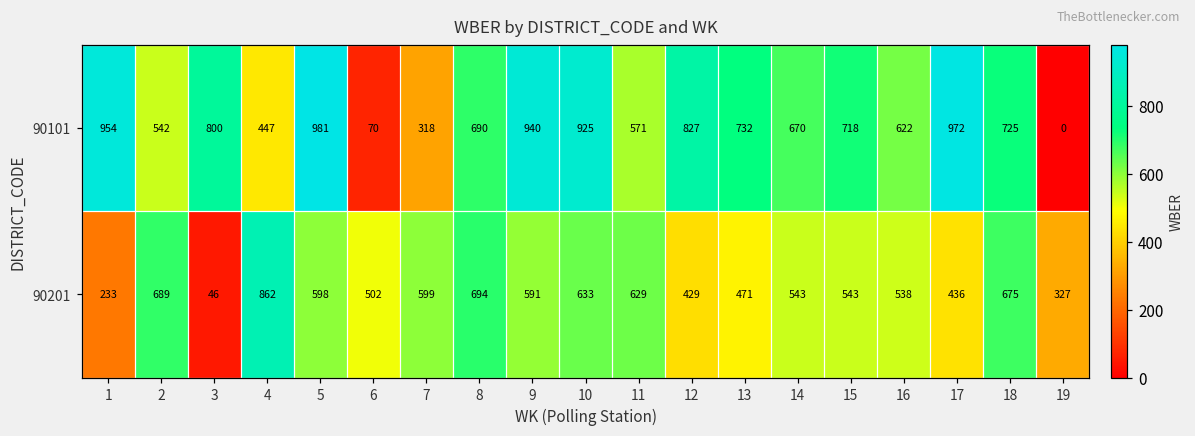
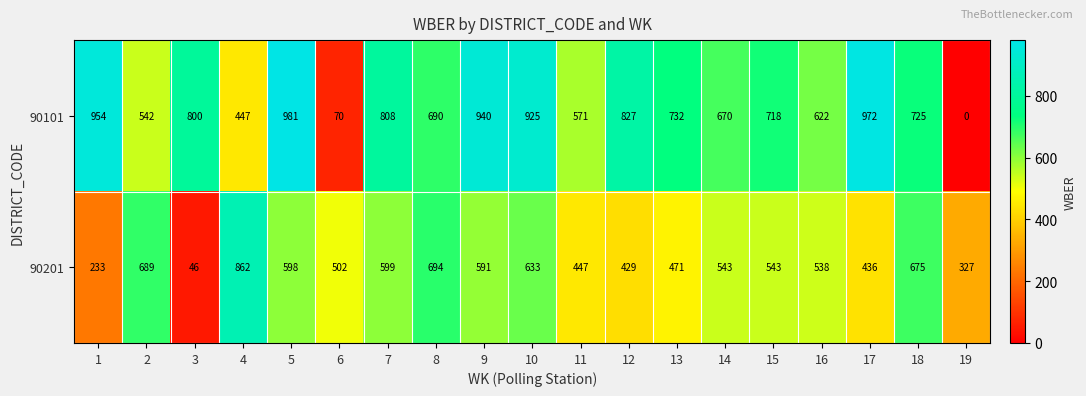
  {
    "90101": {
      "1": 954,
      "2": 542,
      "3": 800,
      "4": 447,
      "5": 981,
      "6": 70,
-     "7": 318,
+     "7": 808,
      "8": 690,
      "9": 940,
      "10": 925,
      "11": 571,
      "12": 827,
      "13": 732,
      "14": 670,
      "15": 718,
      "16": 622,
      "17": 972,
      "18": 725,
      "19": 0
    },
    "90201": {
      "1": 233,
      "2": 689,
      "3": 46,
      "4": 862,
      "5": 598,
      "6": 502,
      "7": 599,
      "8": 694,
      "9": 591,
      "10": 633,
-     "11": 629,
+     "11": 447,
      "12": 429,
      "13": 471,
      "14": 543,
      "15": 543,
      "16": 538,
      "17": 436,
      "18": 675,
      "19": 327
    }
  }
